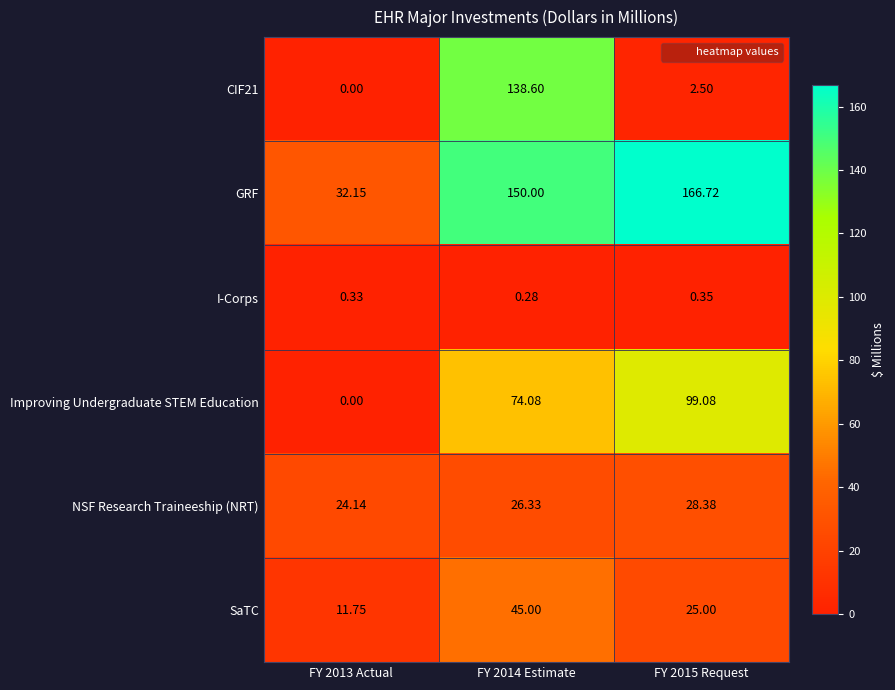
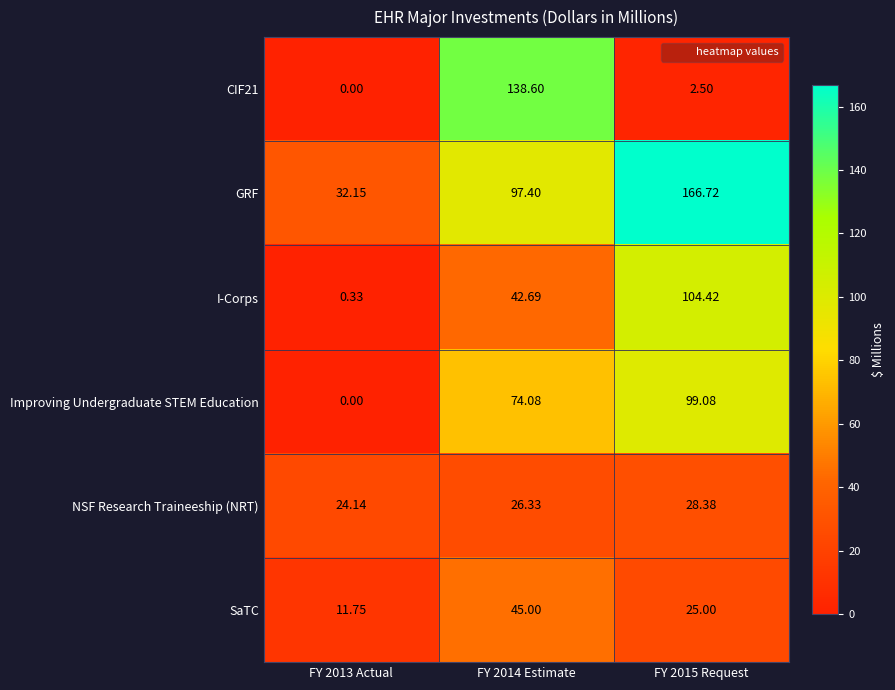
  {
    "CIF21": {
      "FY 2013 Actual": 0.00,
      "FY 2014 Estimate": 138.60,
      "FY 2015 Request": 2.50
    },
    "GRF": {
      "FY 2013 Actual": 32.15,
-     "FY 2014 Estimate": 150.00,
+     "FY 2014 Estimate": 97.40,
      "FY 2015 Request": 166.72
    },
    "I-Corps": {
      "FY 2013 Actual": 0.33,
-     "FY 2014 Estimate": 0.28,
-     "FY 2015 Request": 0.35
+     "FY 2014 Estimate": 42.69,
+     "FY 2015 Request": 104.42
    },
    "Improving Undergraduate STEM Education": {
      "FY 2013 Actual": 0.00,
      "FY 2014 Estimate": 74.08,
      "FY 2015 Request": 99.08
    },
    "NSF Research Traineeship (NRT)": {
      "FY 2013 Actual": 24.14,
      "FY 2014 Estimate": 26.33,
      "FY 2015 Request": 28.38
    },
    "SaTC": {
      "FY 2013 Actual": 11.75,
      "FY 2014 Estimate": 45.00,
      "FY 2015 Request": 25.00
    }
  }
